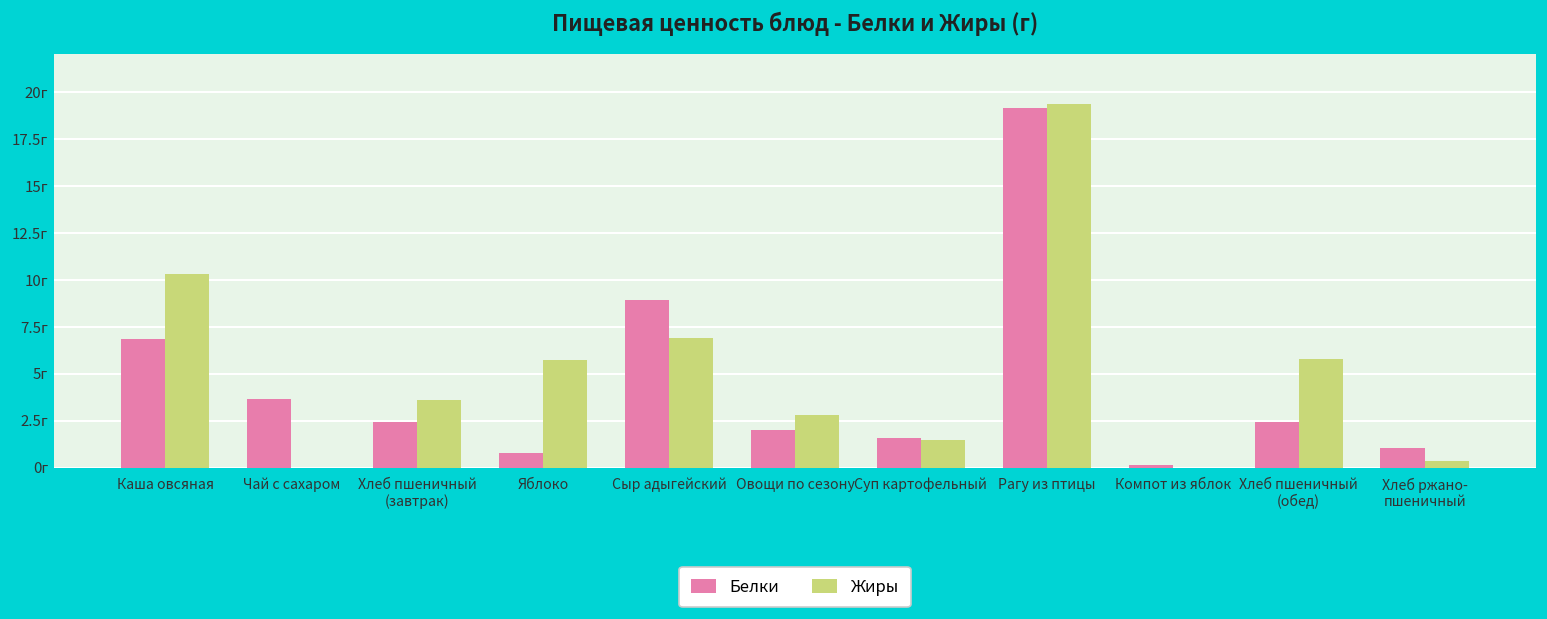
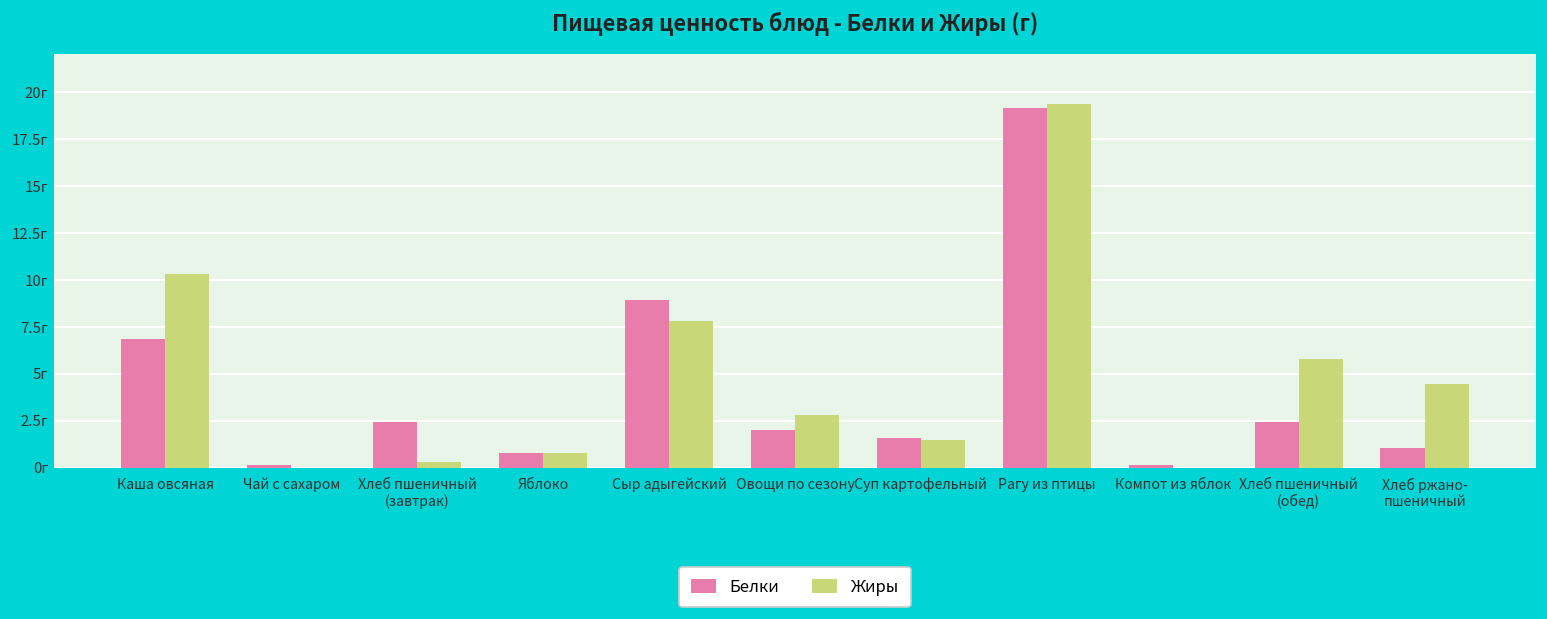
  {
    "Белки": {
      "Каша овсяная": "6.8г",
-     "Чай с сахаром": "3.7г",
+     "Чай с сахаром": "0.1г",
      "Хлеб пшеничный (завтрак)": "2.4г",
      "Яблоко": "0.8г",
      "Сыр адыгейский": "8.9г",
      "Овощи по сезону": "2.0г",
      "Суп картофельный": "1.6г",
      "Рагу из птицы": "19.2г",
      "Компот из яблок": "0.2г",
      "Хлеб пшеничный (обед)": "2.4г",
      "Хлеб ржано- пшеничный": "1.1г"
    },
    "Жиры": {
      "Каша овсяная": "10.3г",
      "Чай с сахаром": "0.0г",
-     "Хлеб пшеничный (завтрак)": "3.6г",
-     "Яблоко": "5.7г",
-     "Сыр адыгейский": "6.9г",
+     "Хлеб пшеничный (завтрак)": "0.3г",
+     "Яблоко": "0.8г",
+     "Сыр адыгейский": "7.8г",
      "Овощи по сезону": "2.8г",
      "Суп картофельный": "1.5г",
      "Рагу из птицы": "19.3г",
      "Компот из яблок": "0.0г",
      "Хлеб пшеничный (обед)": "5.8г",
-     "Хлеб ржано- пшеничный": "0.4г"
+     "Хлеб ржано- пшеничный": "4.4г"
    }
  }
